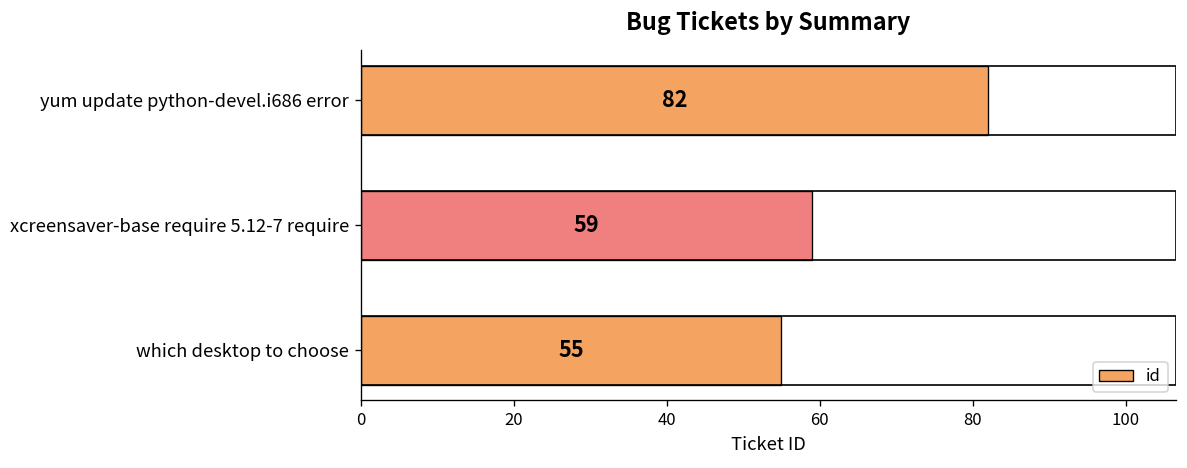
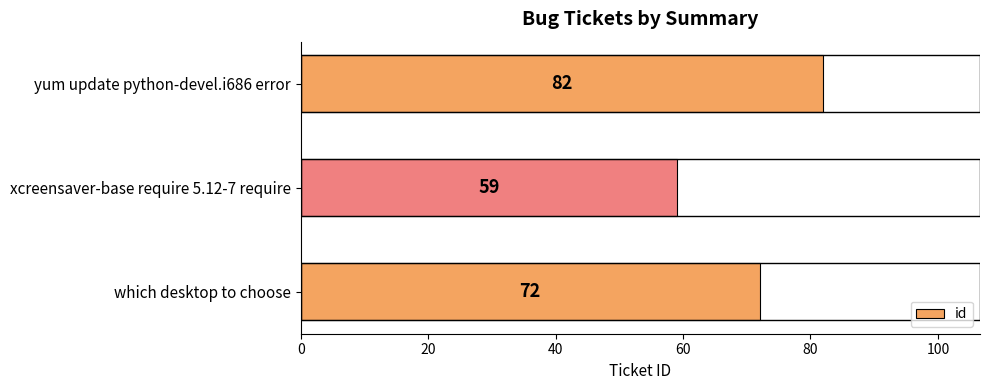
  {
    "yum update python-devel.i686 error": 82,
    "xcreensaver-base require 5.12-7 require": 59,
-   "which desktop to choose": 55
+   "which desktop to choose": 72
  }
